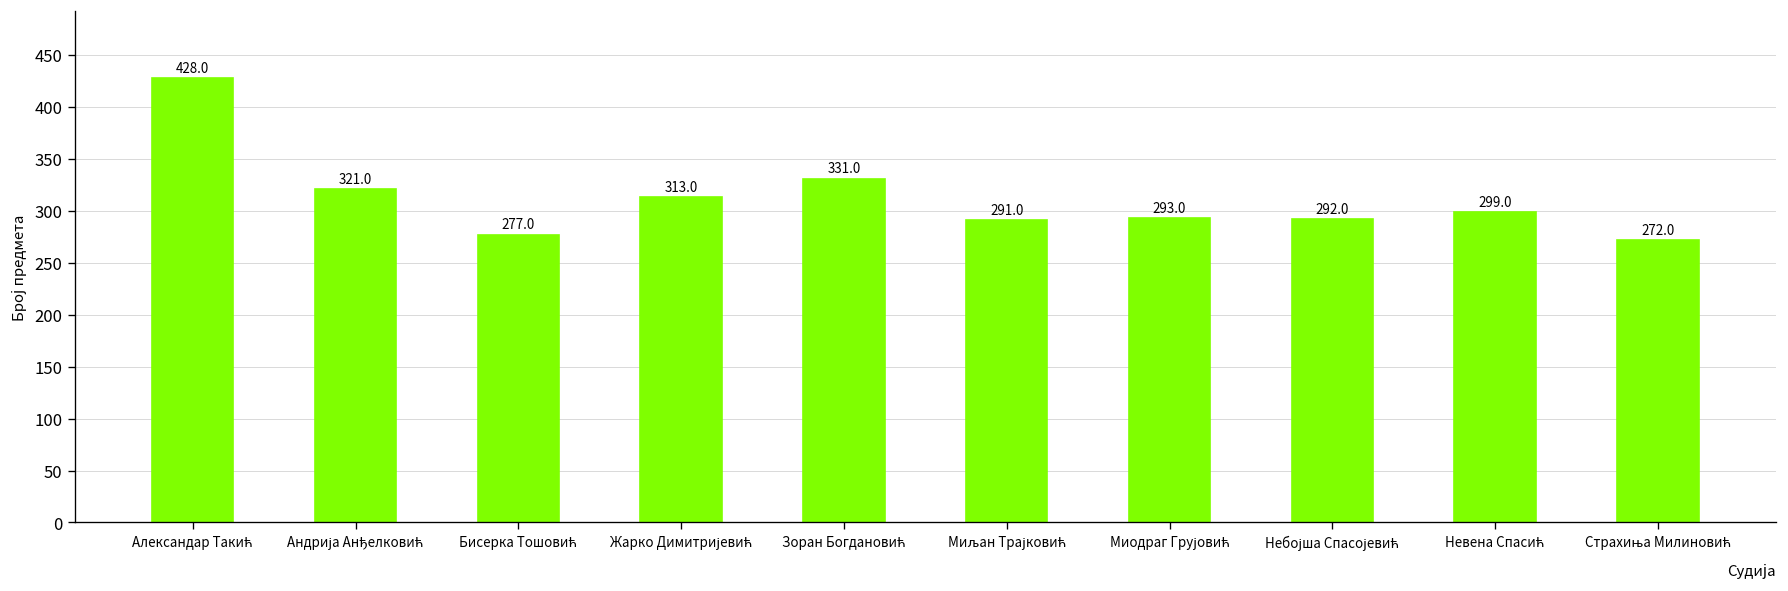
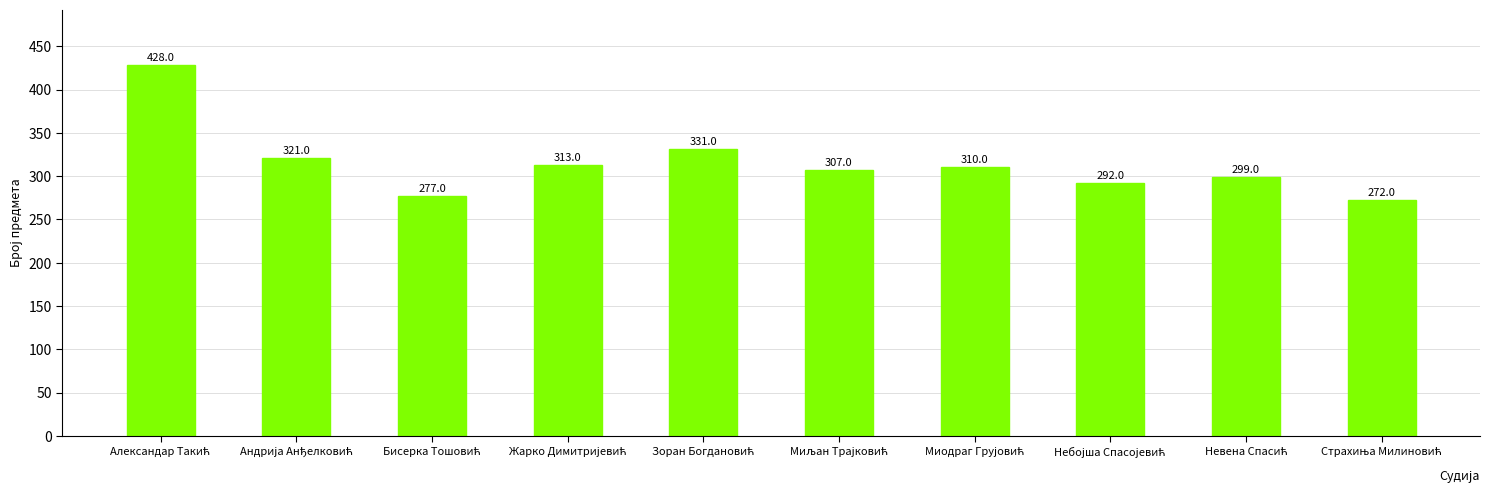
  {
    "Александар Такић": 428.0,
    "Андрија Анђелковић": 321.0,
    "Бисерка Тошовић": 277.0,
    "Жарко Димитријевић": 313.0,
    "Зоран Богдановић": 331.0,
-   "Миљан Трајковић": 291.0,
-   "Миодраг Грујовић": 293.0,
+   "Миљан Трајковић": 307.0,
+   "Миодраг Грујовић": 310.0,
    "Небојша Спасојевић": 292.0,
    "Невена Спасић": 299.0,
    "Страхиња Милиновић": 272.0
  }
